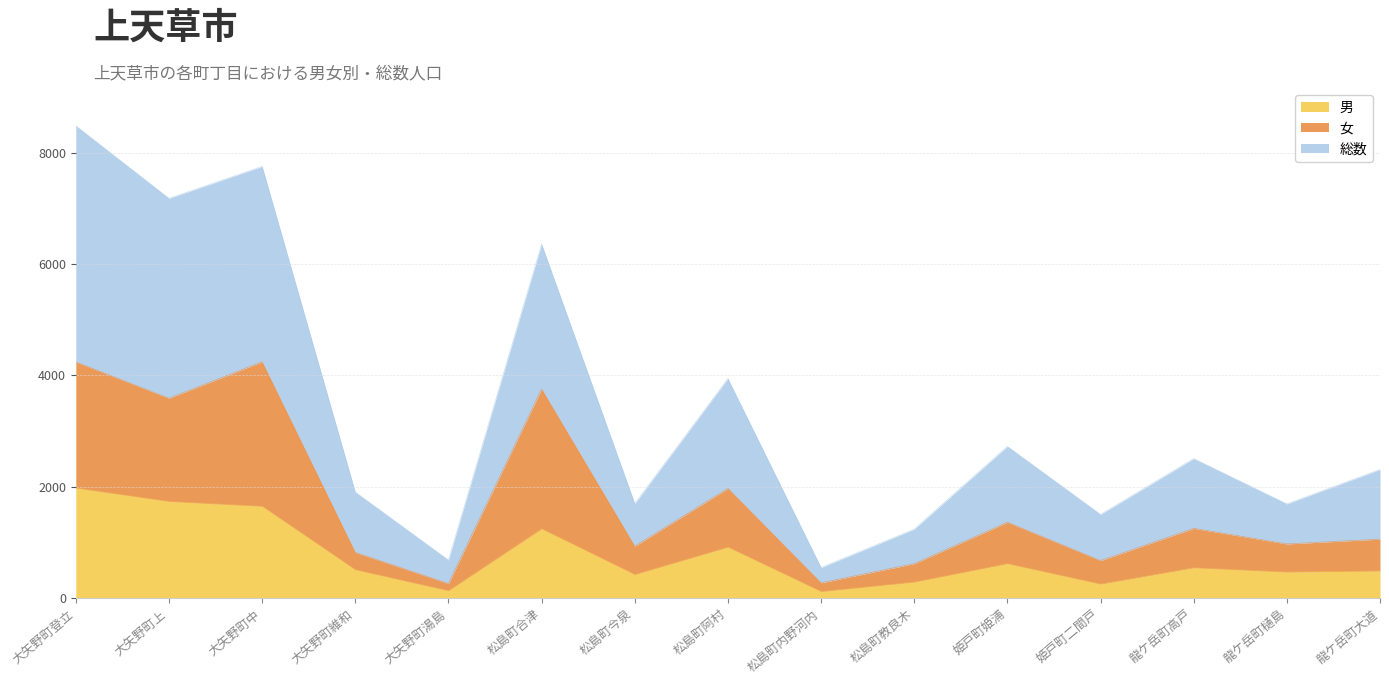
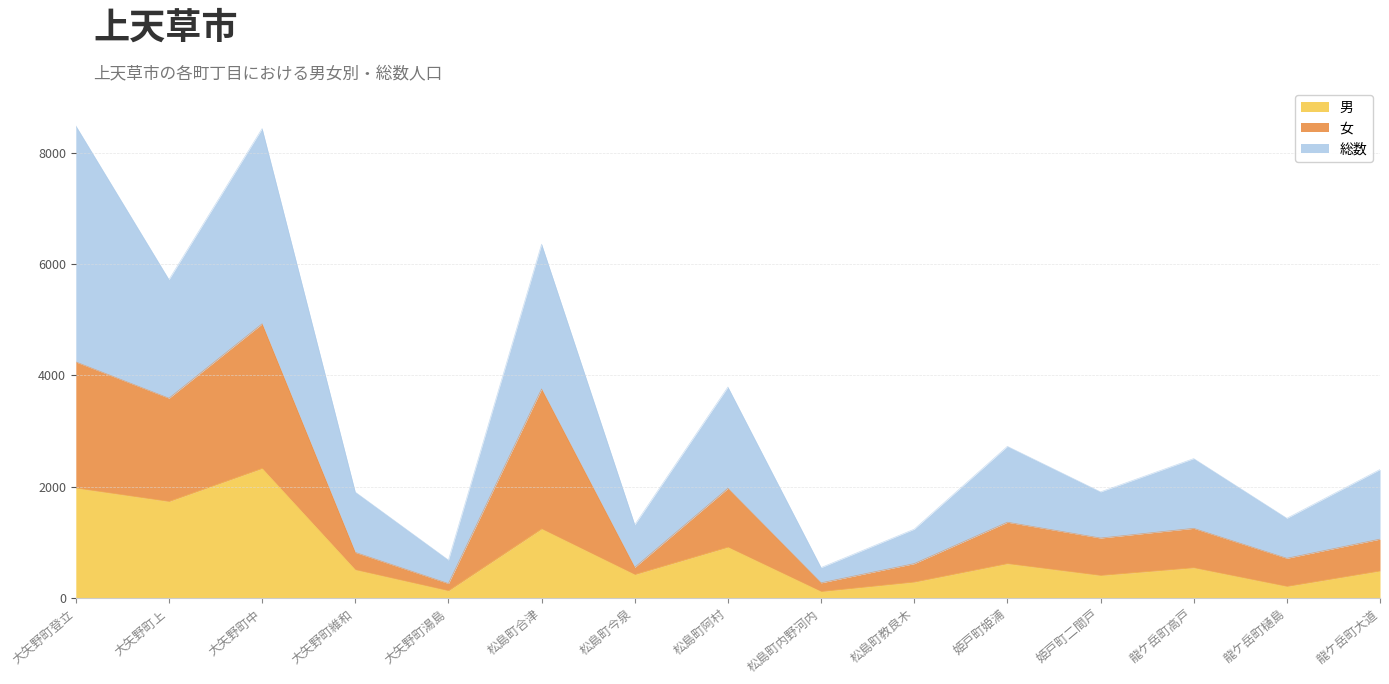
  {
    "男": {
      "大矢野町登立": 2000,
      "大矢野町上": 1700,
-     "大矢野町中": 1600,
+     "大矢野町中": 2300,
      "大矢野町維和": 500,
      "大矢野町湯島": 100,
      "松島町合津": 1200,
      "松島町今泉": 400,
      "松島町阿村": 900,
      "松島町内野河内": 100,
      "松島町教良木": 300,
      "姫戸町姫浦": 600,
-     "姫戸町二間戸": 300,
+     "姫戸町二間戸": 400,
      "龍ケ岳町高戸": 500,
-     "龍ケ岳町樋島": 500,
+     "龍ケ岳町樋島": 200,
      "龍ケ岳町大道": 500
    },
    "女": {
      "大矢野町登立": 2300,
      "大矢野町上": 1900,
      "大矢野町中": 2600,
      "大矢野町維和": 300,
      "大矢野町湯島": 100,
      "松島町合津": 2500,
-     "松島町今泉": 500,
+     "松島町今泉": 100,
      "松島町阿村": 1100,
      "松島町内野河内": 200,
      "松島町教良木": 300,
      "姫戸町姫浦": 700,
-     "姫戸町二間戸": 400,
+     "姫戸町二間戸": 700,
      "龍ケ岳町高戸": 700,
      "龍ケ岳町樋島": 500,
      "龍ケ岳町大道": 600
    },
    "総数": {
      "大矢野町登立": 4200,
-     "大矢野町上": 3600,
+     "大矢野町上": 2100,
      "大矢野町中": 3500,
      "大矢野町維和": 1100,
      "大矢野町湯島": 400,
      "松島町合津": 2600,
      "松島町今泉": 800,
-     "松島町阿村": 2000,
+     "松島町阿村": 1800,
      "松島町内野河内": 300,
      "松島町教良木": 600,
      "姫戸町姫浦": 1400,
      "姫戸町二間戸": 800,
      "龍ケ岳町高戸": 1300,
      "龍ケ岳町樋島": 700,
      "龍ケ岳町大道": 1300
    }
  }
